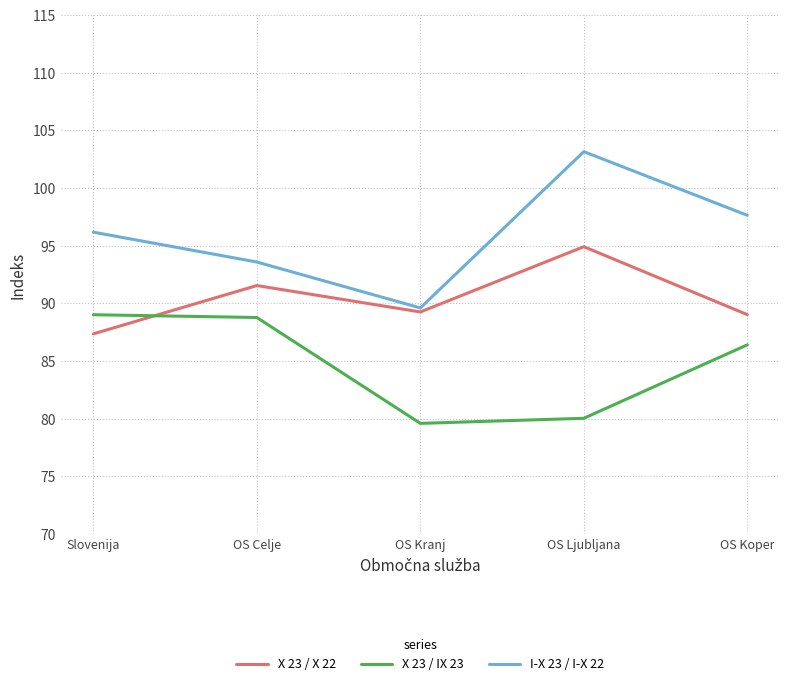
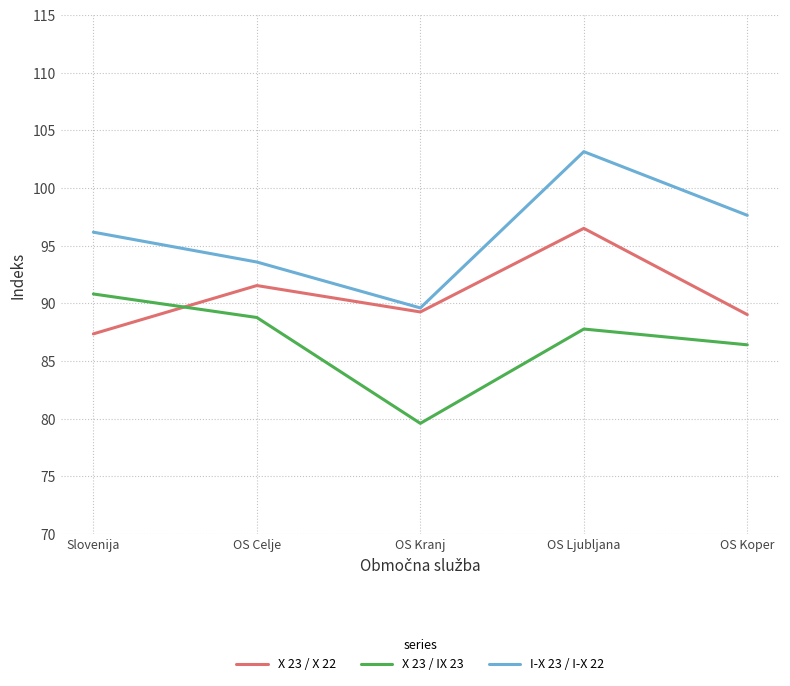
  {
    "X 23 / X 22": {
      "Slovenija": 87.4,
      "OS Celje": 91.6,
      "OS Kranj": 89.3,
-     "OS Ljubljana": 94.9,
+     "OS Ljubljana": 96.5,
      "OS Koper": 89.0
    },
    "X 23 / IX 23": {
-     "Slovenija": 89.0,
+     "Slovenija": 90.8,
      "OS Celje": 88.8,
      "OS Kranj": 79.6,
-     "OS Ljubljana": 80.0,
+     "OS Ljubljana": 87.8,
      "OS Koper": 86.4
    },
    "I-X 23 / I-X 22": {
      "Slovenija": 96.2,
      "OS Celje": 93.6,
      "OS Kranj": 89.6,
      "OS Ljubljana": 103.2,
      "OS Koper": 97.6
    }
  }
